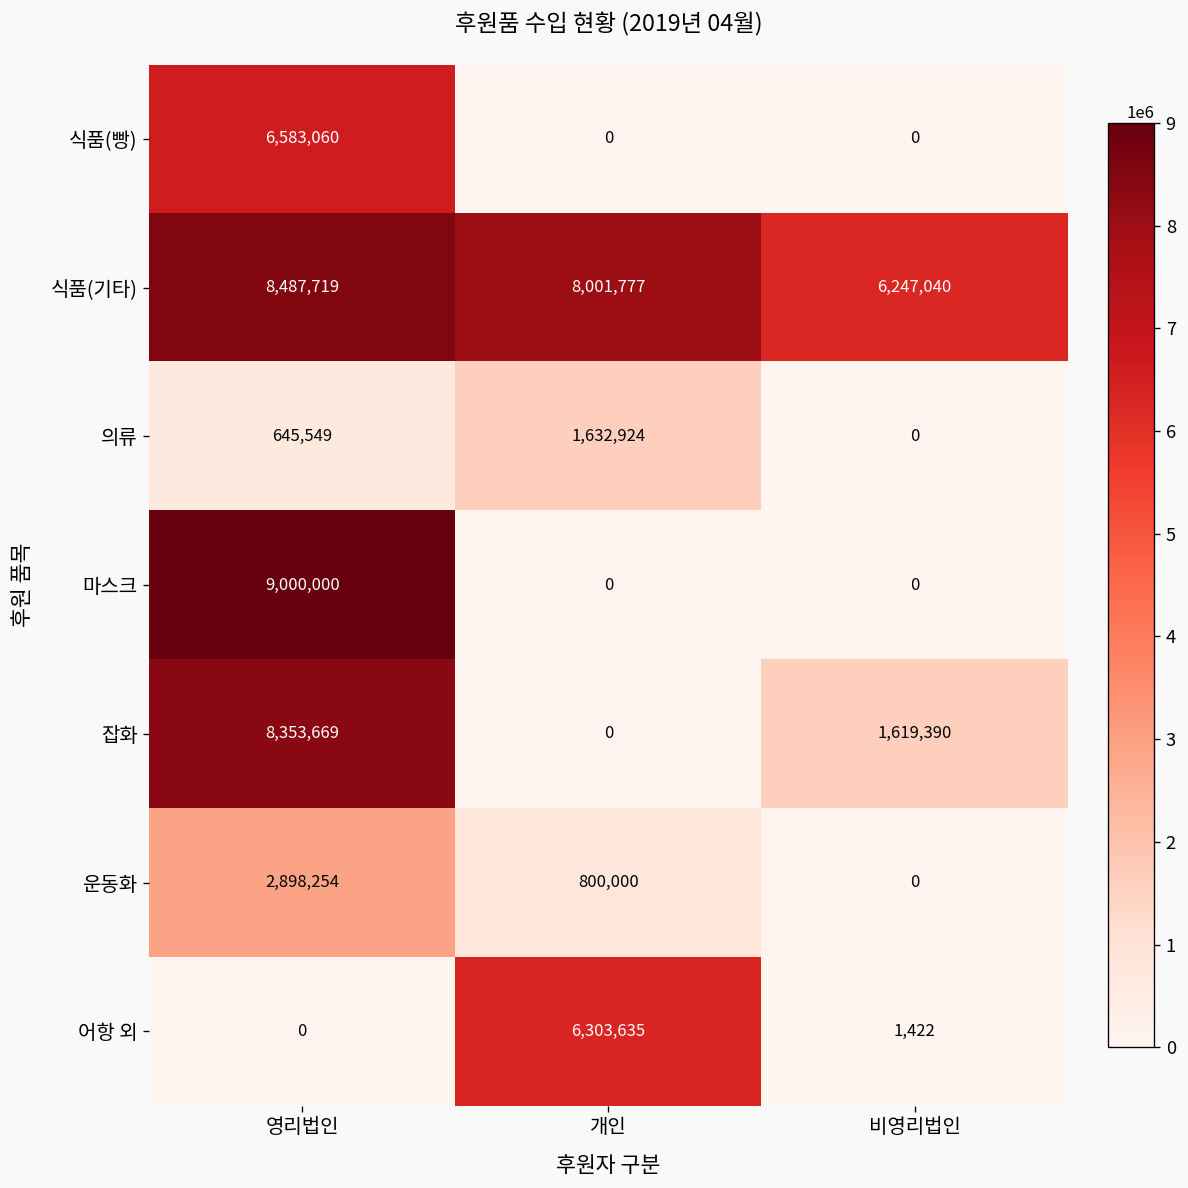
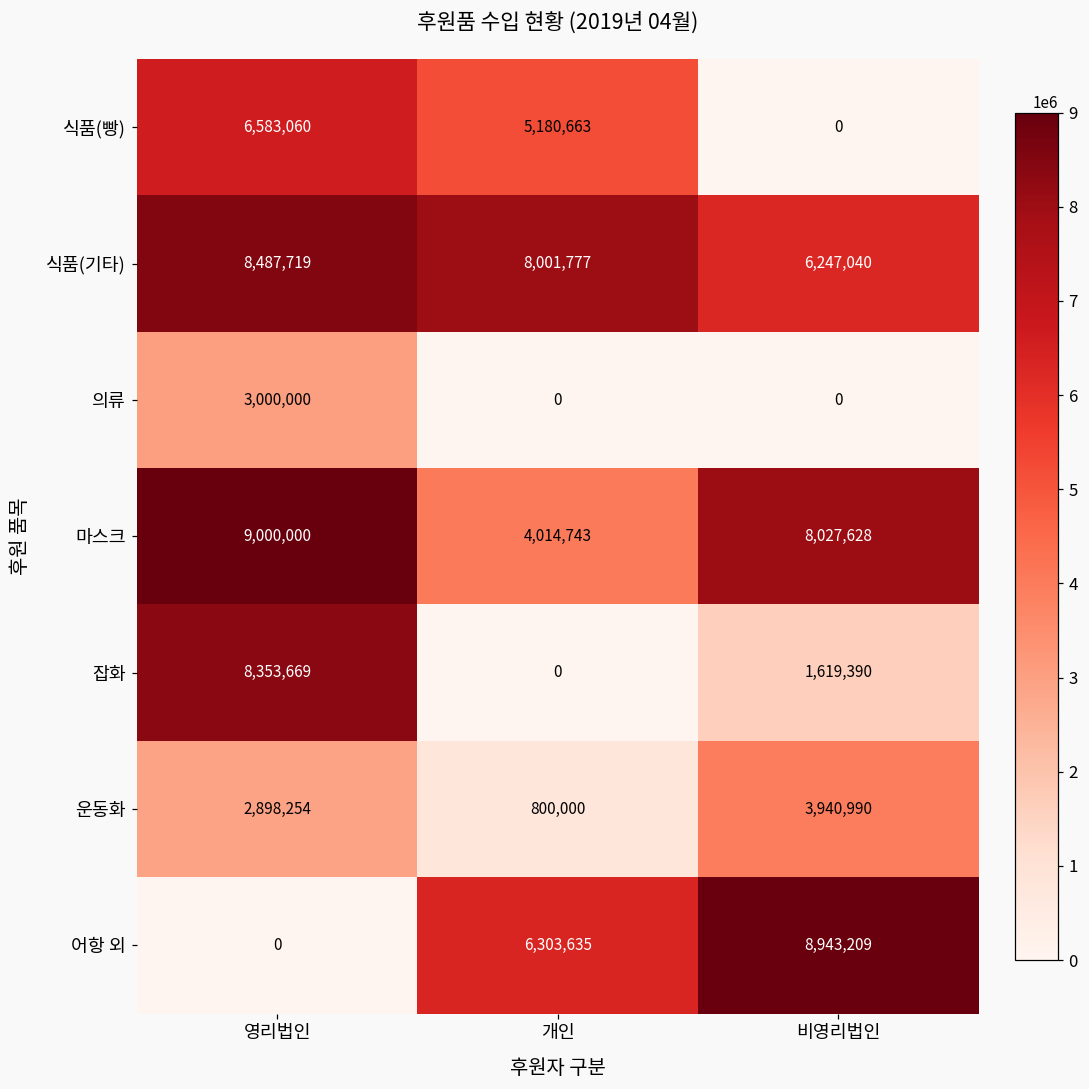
  {
    "식품(빵)": {
      "영리법인": "6,583,060",
-     "개인": "0",
+     "개인": "5,180,663",
      "비영리법인": "0"
    },
    "식품(기타)": {
      "영리법인": "8,487,719",
      "개인": "8,001,777",
      "비영리법인": "6,247,040"
    },
    "의류": {
-     "영리법인": "645,549",
-     "개인": "1,632,924",
+     "영리법인": "3,000,000",
+     "개인": "0",
      "비영리법인": "0"
    },
    "마스크": {
      "영리법인": "9,000,000",
-     "개인": "0",
-     "비영리법인": "0"
+     "개인": "4,014,743",
+     "비영리법인": "8,027,628"
    },
    "잡화": {
      "영리법인": "8,353,669",
      "개인": "0",
      "비영리법인": "1,619,390"
    },
    "운동화": {
      "영리법인": "2,898,254",
      "개인": "800,000",
-     "비영리법인": "0"
+     "비영리법인": "3,940,990"
    },
    "어항 외": {
      "영리법인": "0",
      "개인": "6,303,635",
-     "비영리법인": "1,422"
+     "비영리법인": "8,943,209"
    }
  }
